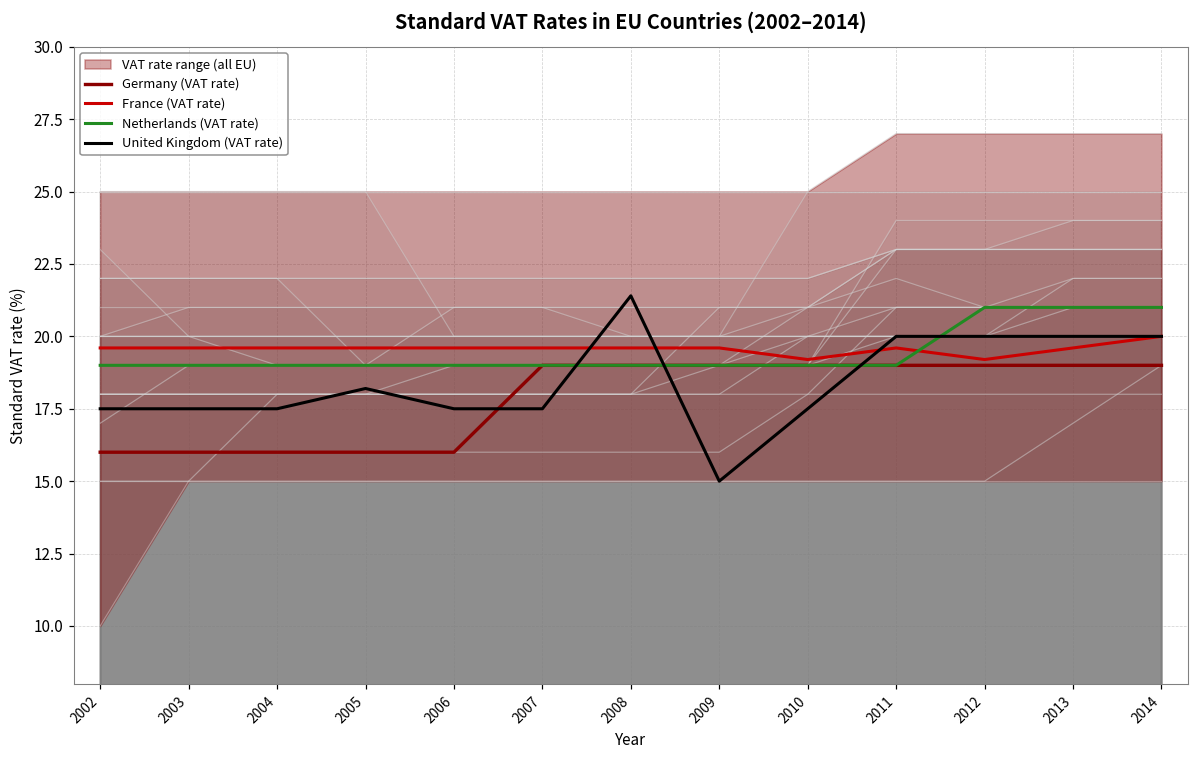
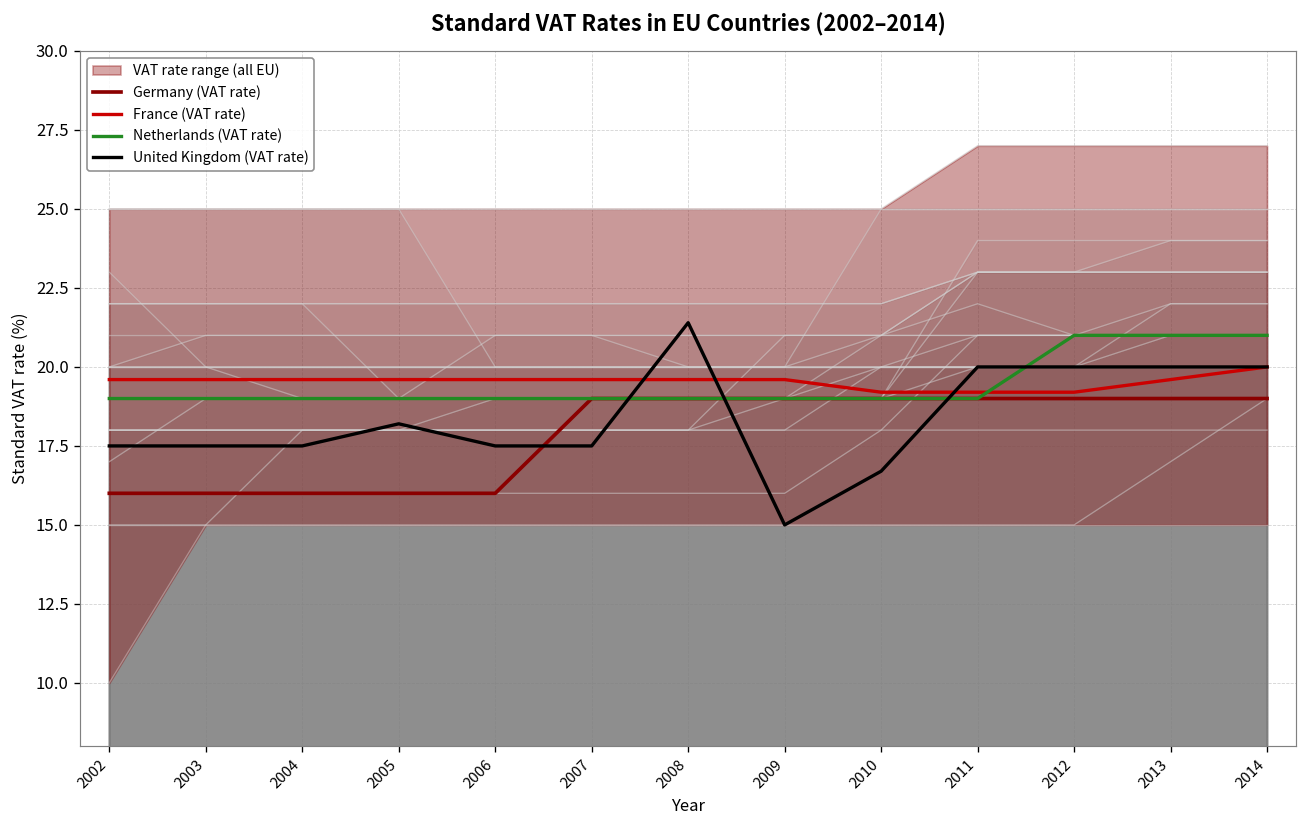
  {
    "France (VAT rate)": {
      "2002": 19.6,
      "2003": 19.6,
      "2004": 19.6,
      "2005": 19.6,
      "2006": 19.6,
      "2007": 19.6,
      "2008": 19.6,
      "2009": 19.6,
      "2010": 19.2,
-     "2011": 19.6,
+     "2011": 19.2,
      "2012": 19.2,
      "2013": 19.6
    },
    "United Kingdom (VAT rate)": {
      "2002": 17.5,
      "2003": 17.5,
      "2004": 17.5,
      "2005": 18.2,
      "2006": 17.5,
      "2007": 17.5,
      "2008": 21.4,
-     "2010": 17.5
+     "2010": 16.7
    }
  }
